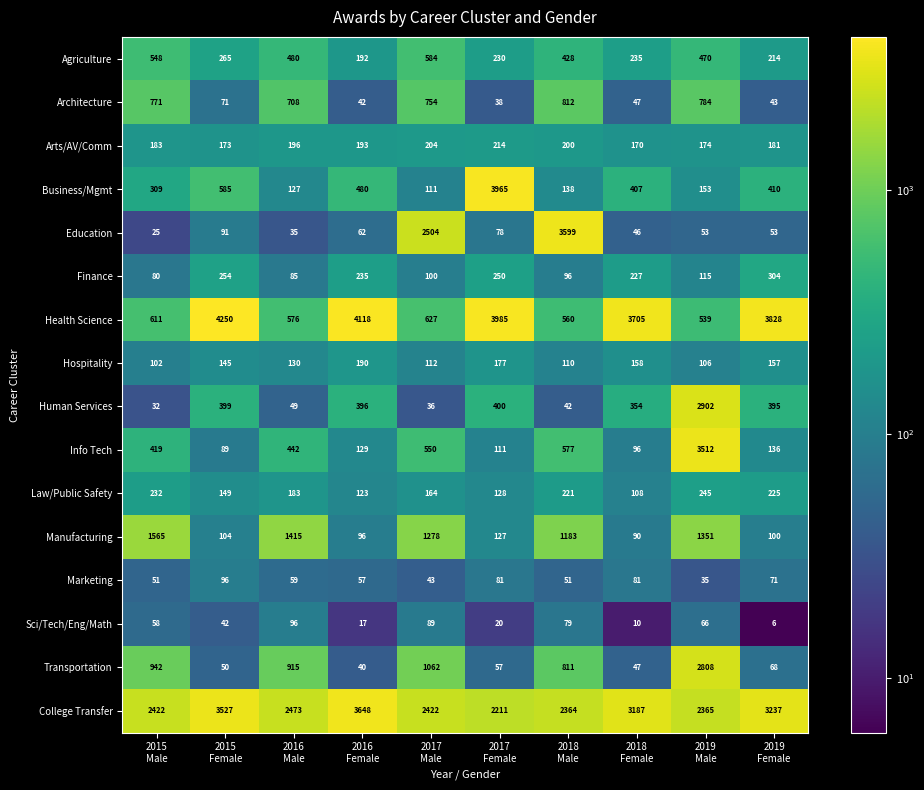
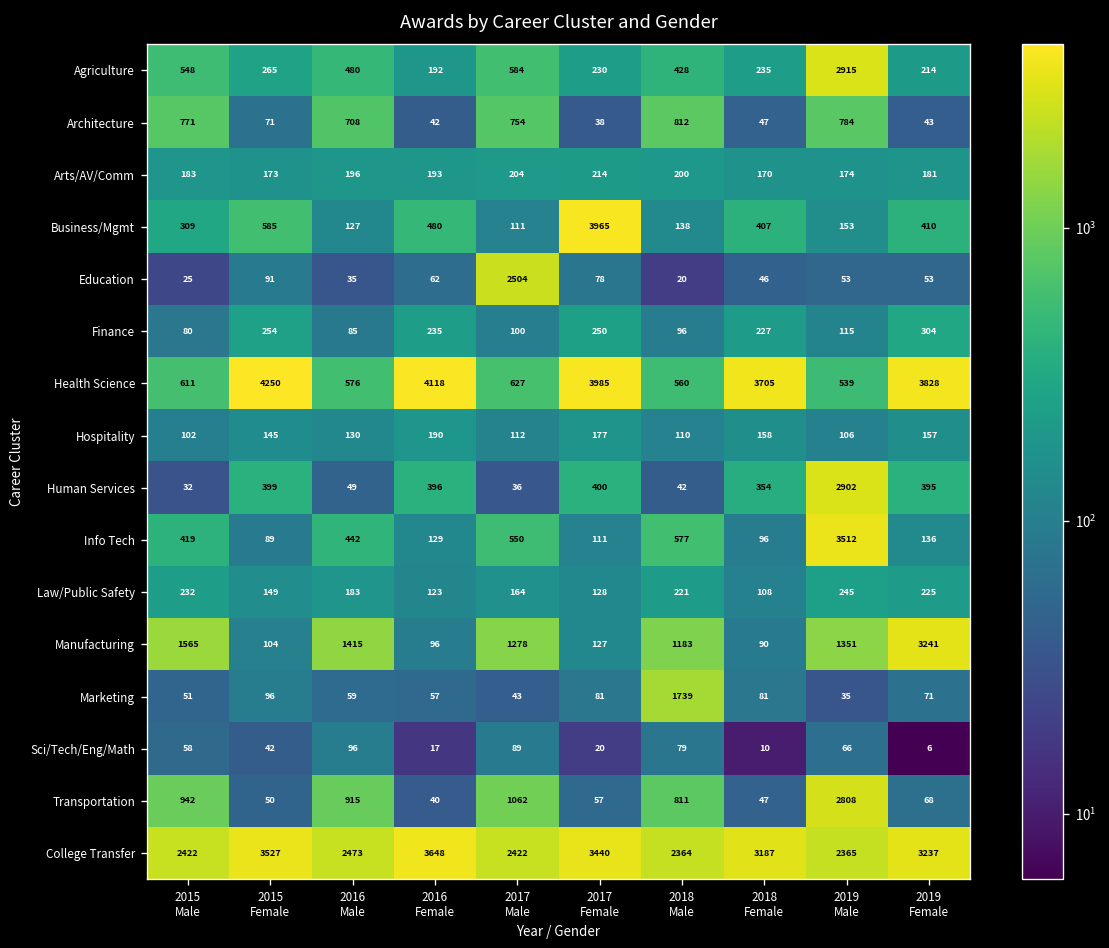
  {
    "Agriculture": {
      "2015 Male": 548,
      "2015 Female": 265,
      "2016 Male": 480,
      "2016 Female": 192,
      "2017 Male": 584,
      "2017 Female": 230,
      "2018 Male": 428,
      "2018 Female": 235,
-     "2019 Male": 470,
+     "2019 Male": 2915,
      "2019 Female": 214
    },
    "Architecture": {
      "2015 Male": 771,
      "2015 Female": 71,
      "2016 Male": 708,
      "2016 Female": 42,
      "2017 Male": 754,
      "2017 Female": 38,
      "2018 Male": 812,
      "2018 Female": 47,
      "2019 Male": 784,
      "2019 Female": 43
    },
    "Arts/AV/Comm": {
      "2015 Male": 183,
      "2015 Female": 173,
      "2016 Male": 196,
      "2016 Female": 193,
      "2017 Male": 204,
      "2017 Female": 214,
      "2018 Male": 200,
      "2018 Female": 170,
      "2019 Male": 174,
      "2019 Female": 181
    },
    "Business/Mgmt": {
      "2015 Male": 309,
      "2015 Female": 585,
      "2016 Male": 127,
      "2016 Female": 480,
      "2017 Male": 111,
      "2017 Female": 3965,
      "2018 Male": 138,
      "2018 Female": 407,
      "2019 Male": 153,
      "2019 Female": 410
    },
    "Education": {
      "2015 Male": 25,
      "2015 Female": 91,
      "2016 Male": 35,
      "2016 Female": 62,
      "2017 Male": 2504,
      "2017 Female": 78,
-     "2018 Male": 3599,
+     "2018 Male": 20,
      "2018 Female": 46,
      "2019 Male": 53,
      "2019 Female": 53
    },
    "Finance": {
      "2015 Male": 80,
      "2015 Female": 254,
      "2016 Male": 85,
      "2016 Female": 235,
      "2017 Male": 100,
      "2017 Female": 250,
      "2018 Male": 96,
      "2018 Female": 227,
      "2019 Male": 115,
      "2019 Female": 304
    },
    "Health Science": {
      "2015 Male": 611,
      "2015 Female": 4250,
      "2016 Male": 576,
      "2016 Female": 4118,
      "2017 Male": 627,
      "2017 Female": 3985,
      "2018 Male": 560,
      "2018 Female": 3705,
      "2019 Male": 539,
      "2019 Female": 3828
    },
    "Hospitality": {
      "2015 Male": 102,
      "2015 Female": 145,
      "2016 Male": 130,
      "2016 Female": 190,
      "2017 Male": 112,
      "2017 Female": 177,
      "2018 Male": 110,
      "2018 Female": 158,
      "2019 Male": 106,
      "2019 Female": 157
    },
    "Human Services": {
      "2015 Male": 32,
      "2015 Female": 399,
      "2016 Male": 49,
      "2016 Female": 396,
      "2017 Male": 36,
      "2017 Female": 400,
      "2018 Male": 42,
      "2018 Female": 354,
      "2019 Male": 2902,
      "2019 Female": 395
    },
    "Info Tech": {
      "2015 Male": 419,
      "2015 Female": 89,
      "2016 Male": 442,
      "2016 Female": 129,
      "2017 Male": 550,
      "2017 Female": 111,
      "2018 Male": 577,
      "2018 Female": 96,
      "2019 Male": 3512,
      "2019 Female": 136
    },
    "Law/Public Safety": {
      "2015 Male": 232,
      "2015 Female": 149,
      "2016 Male": 183,
      "2016 Female": 123,
      "2017 Male": 164,
      "2017 Female": 128,
      "2018 Male": 221,
      "2018 Female": 108,
      "2019 Male": 245,
      "2019 Female": 225
    },
    "Manufacturing": {
      "2015 Male": 1565,
      "2015 Female": 104,
      "2016 Male": 1415,
      "2016 Female": 96,
      "2017 Male": 1278,
      "2017 Female": 127,
      "2018 Male": 1183,
      "2018 Female": 90,
      "2019 Male": 1351,
-     "2019 Female": 100
+     "2019 Female": 3241
    },
    "Marketing": {
      "2015 Male": 51,
      "2015 Female": 96,
      "2016 Male": 59,
      "2016 Female": 57,
      "2017 Male": 43,
      "2017 Female": 81,
-     "2018 Male": 51,
+     "2018 Male": 1739,
      "2018 Female": 81,
      "2019 Male": 35,
      "2019 Female": 71
    },
    "Sci/Tech/Eng/Math": {
      "2015 Male": 58,
      "2015 Female": 42,
      "2016 Male": 96,
      "2016 Female": 17,
      "2017 Male": 89,
      "2017 Female": 20,
      "2018 Male": 79,
      "2018 Female": 10,
      "2019 Male": 66,
      "2019 Female": 6
    },
    "Transportation": {
      "2015 Male": 942,
      "2015 Female": 50,
      "2016 Male": 915,
      "2016 Female": 40,
      "2017 Male": 1062,
      "2017 Female": 57,
      "2018 Male": 811,
      "2018 Female": 47,
      "2019 Male": 2808,
      "2019 Female": 68
    },
    "College Transfer": {
      "2015 Male": 2422,
      "2015 Female": 3527,
      "2016 Male": 2473,
      "2016 Female": 3648,
      "2017 Male": 2422,
-     "2017 Female": 2211,
+     "2017 Female": 3440,
      "2018 Male": 2364,
      "2018 Female": 3187,
      "2019 Male": 2365,
      "2019 Female": 3237
    }
  }
